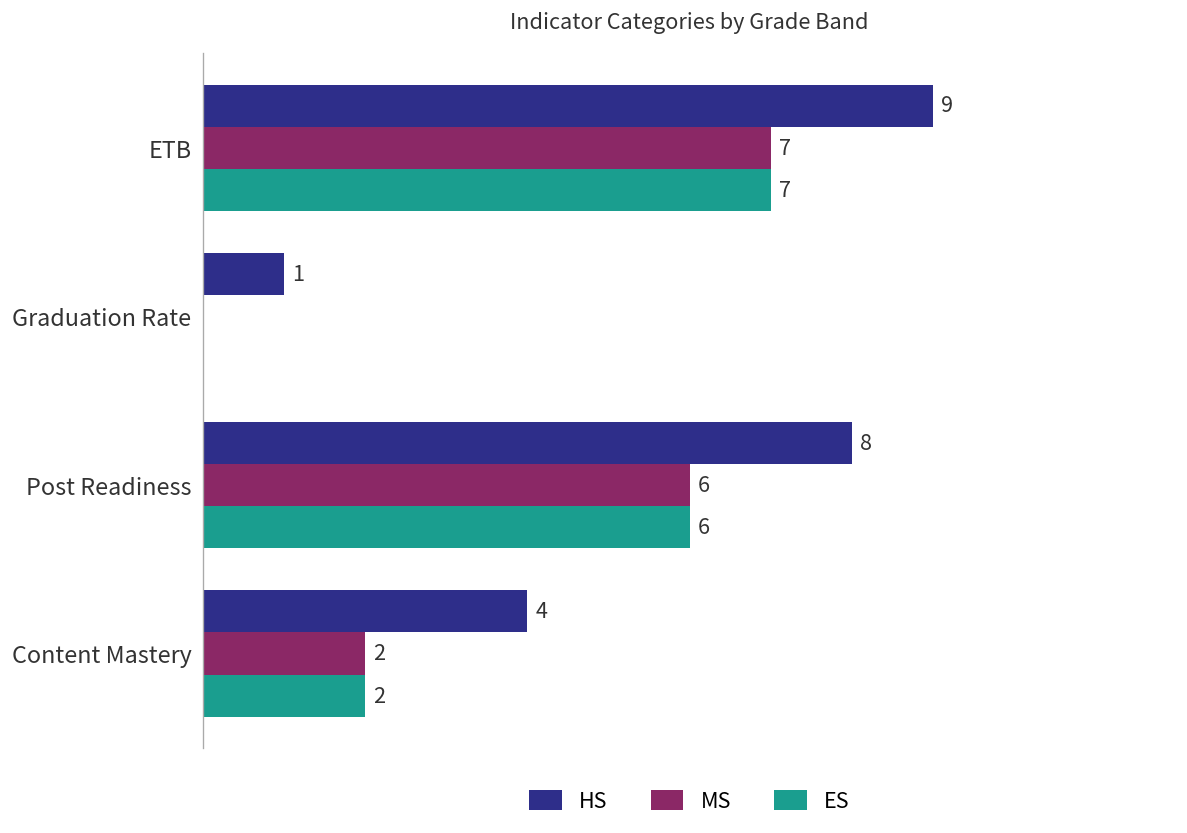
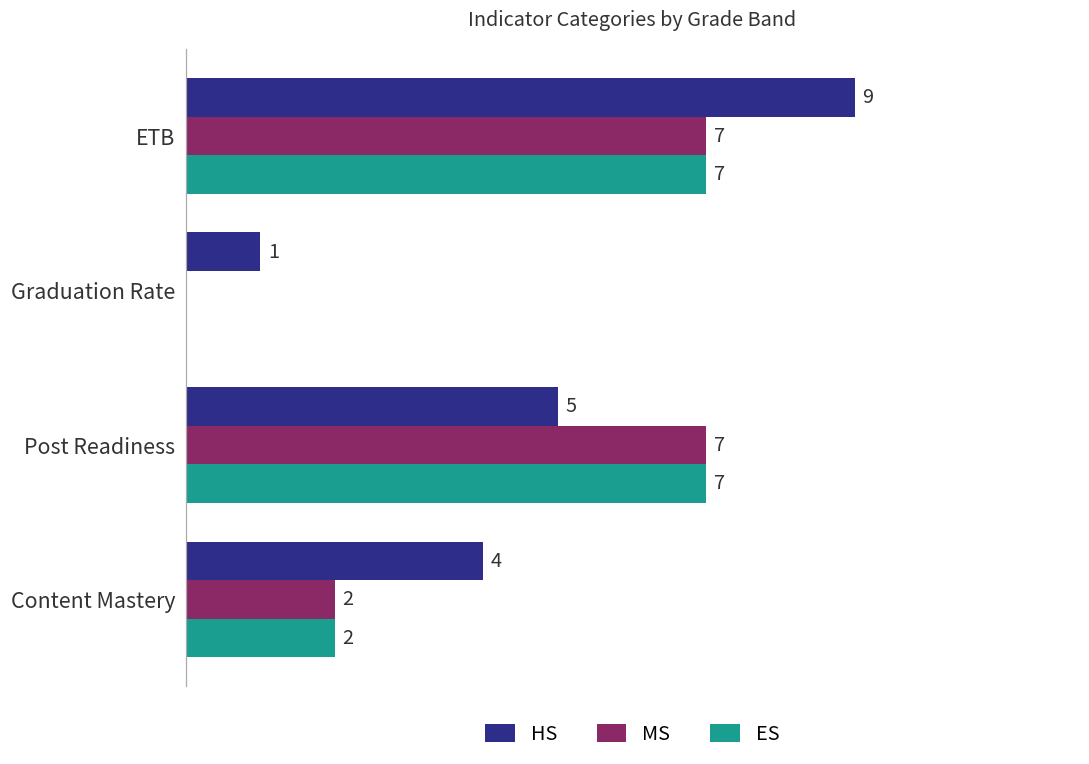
  {
    "HS": {
      "ETB": 9,
      "Graduation Rate": 1,
-     "Post Readiness": 8,
+     "Post Readiness": 5,
      "Content Mastery": 4
    },
    "MS": {
      "ETB": 7,
-     "Post Readiness": 6,
+     "Post Readiness": 7,
      "Content Mastery": 2
    },
    "ES": {
      "ETB": 7,
-     "Post Readiness": 6,
+     "Post Readiness": 7,
      "Content Mastery": 2
    }
  }
